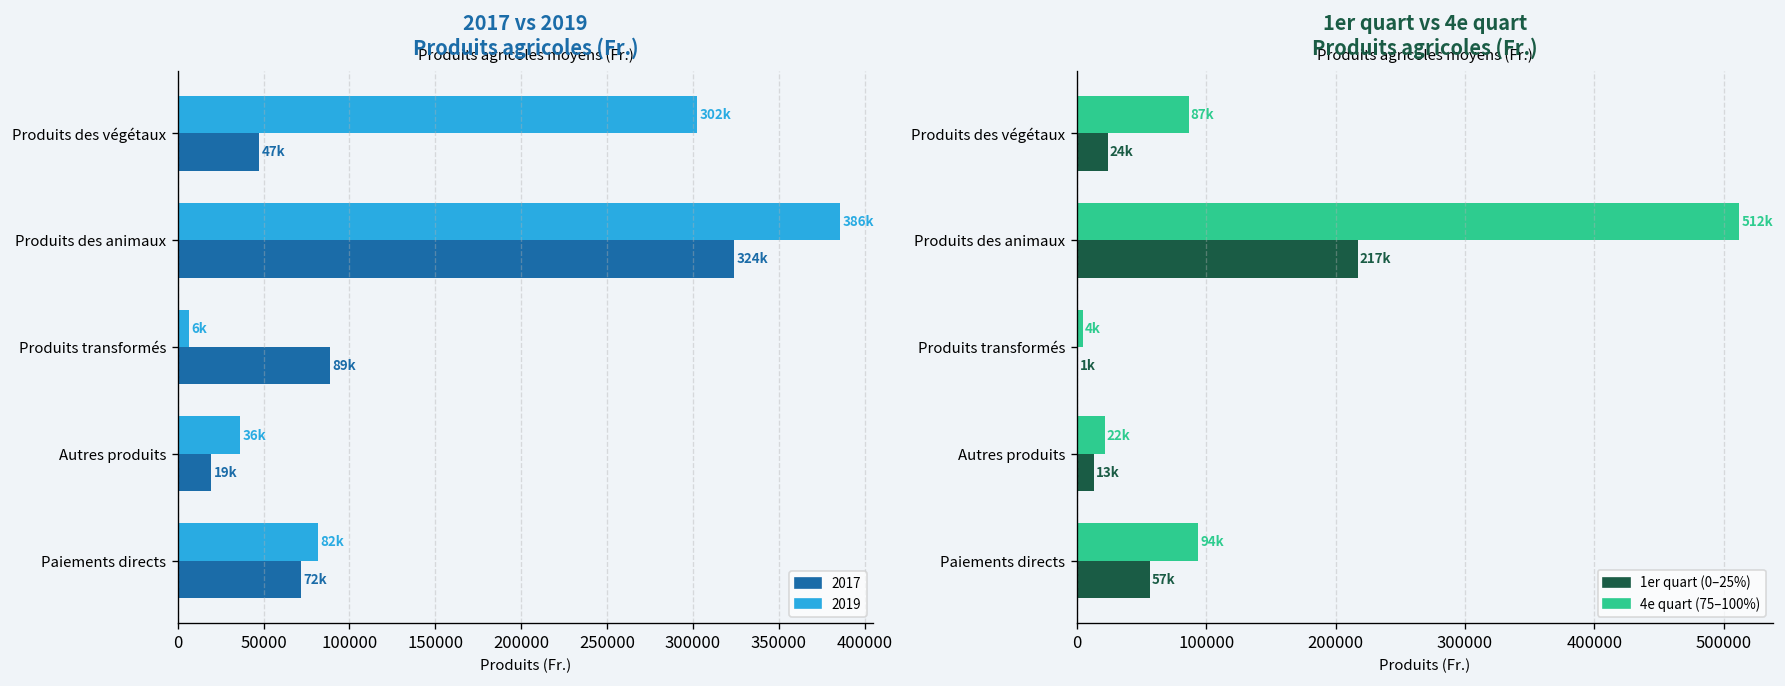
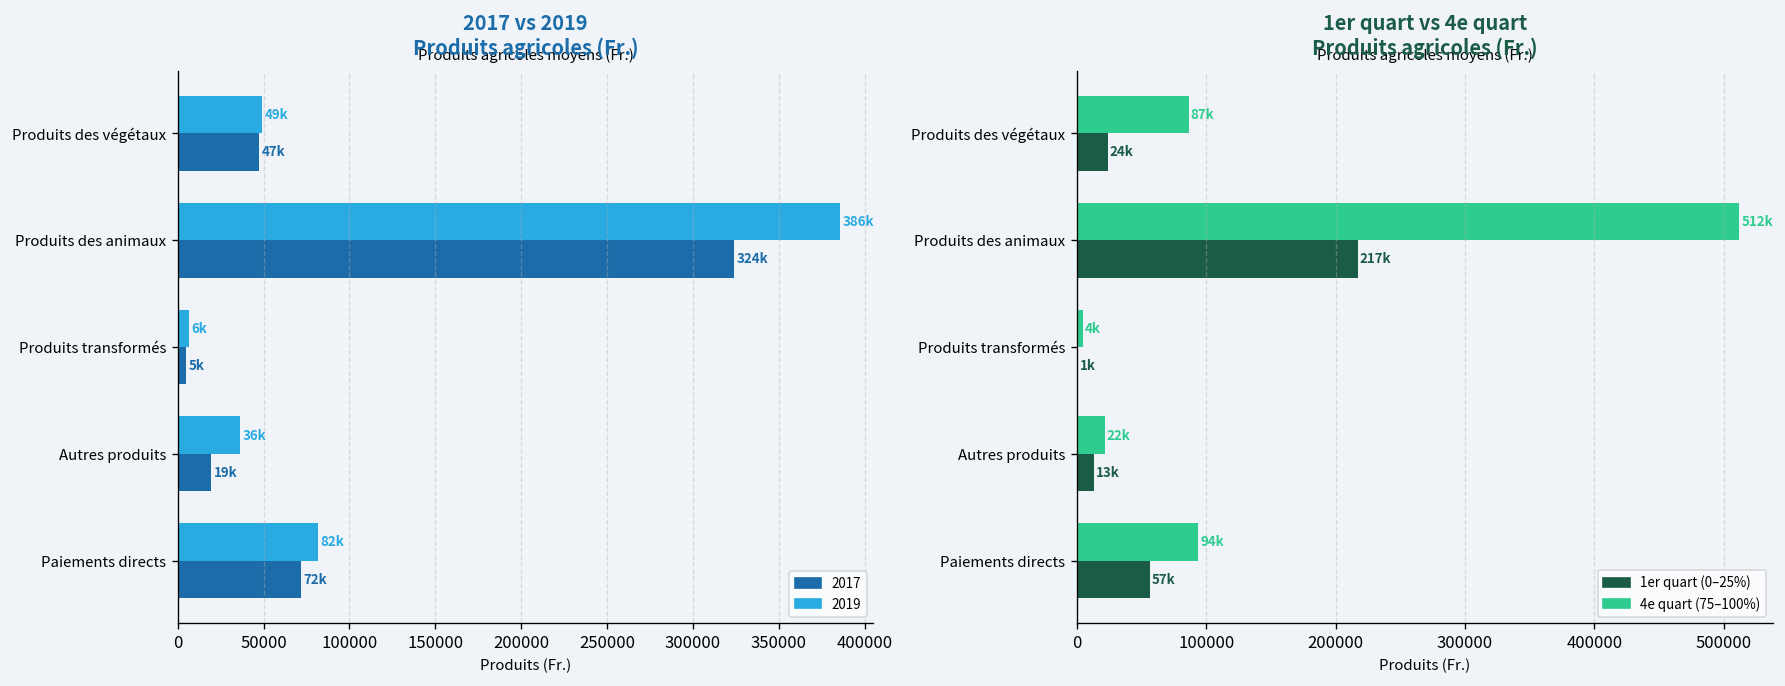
  {
    "2017 vs 2019 Produits agricoles (Fr.)": {
      "2017": {
        "Produits des végétaux": "47k",
        "Produits des animaux": "324k",
-       "Produits transformés": "89k",
+       "Produits transformés": "5k",
        "Autres produits": "19k",
        "Paiements directs": "72k"
      },
      "2019": {
-       "Produits des végétaux": "302k",
+       "Produits des végétaux": "49k",
        "Produits des animaux": "386k",
        "Produits transformés": "6k",
        "Autres produits": "36k",
        "Paiements directs": "82k"
      }
    }
  }
